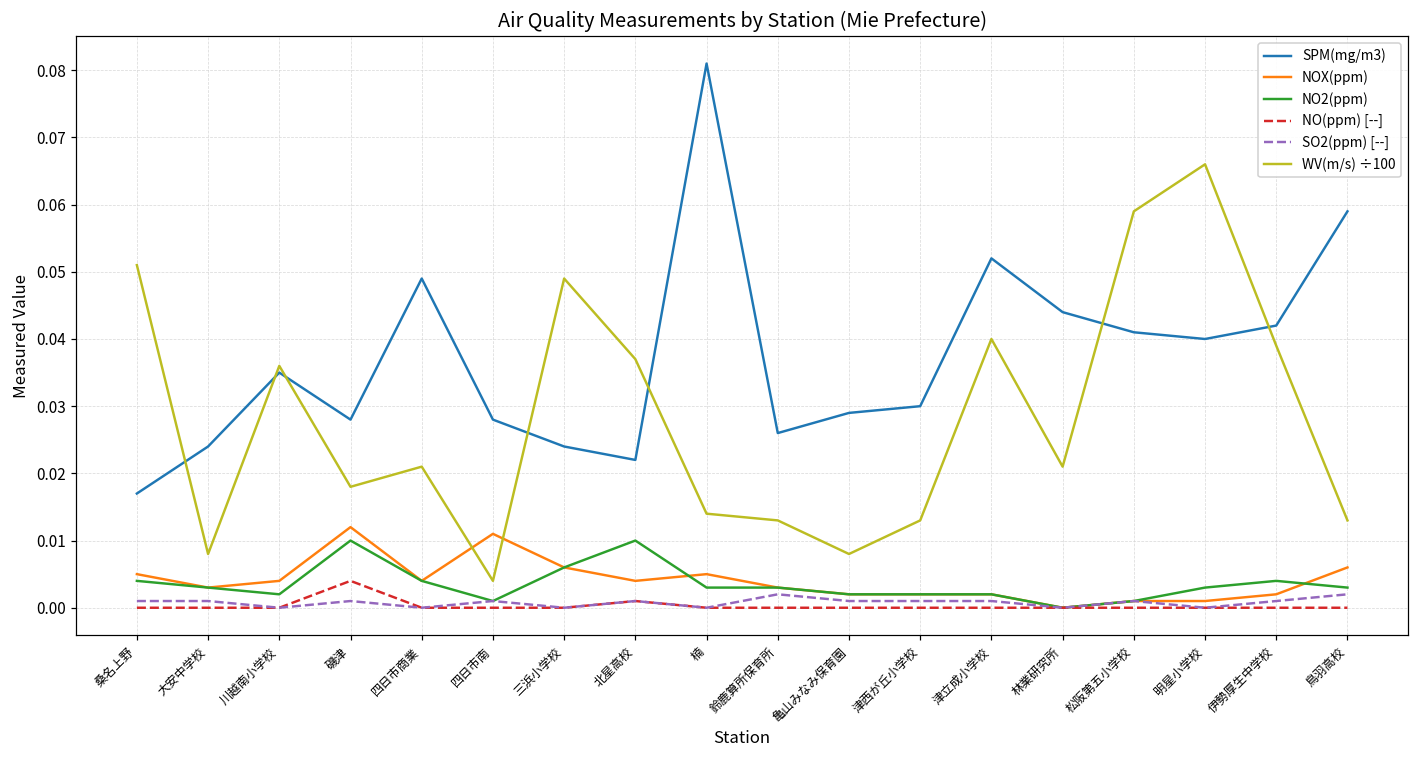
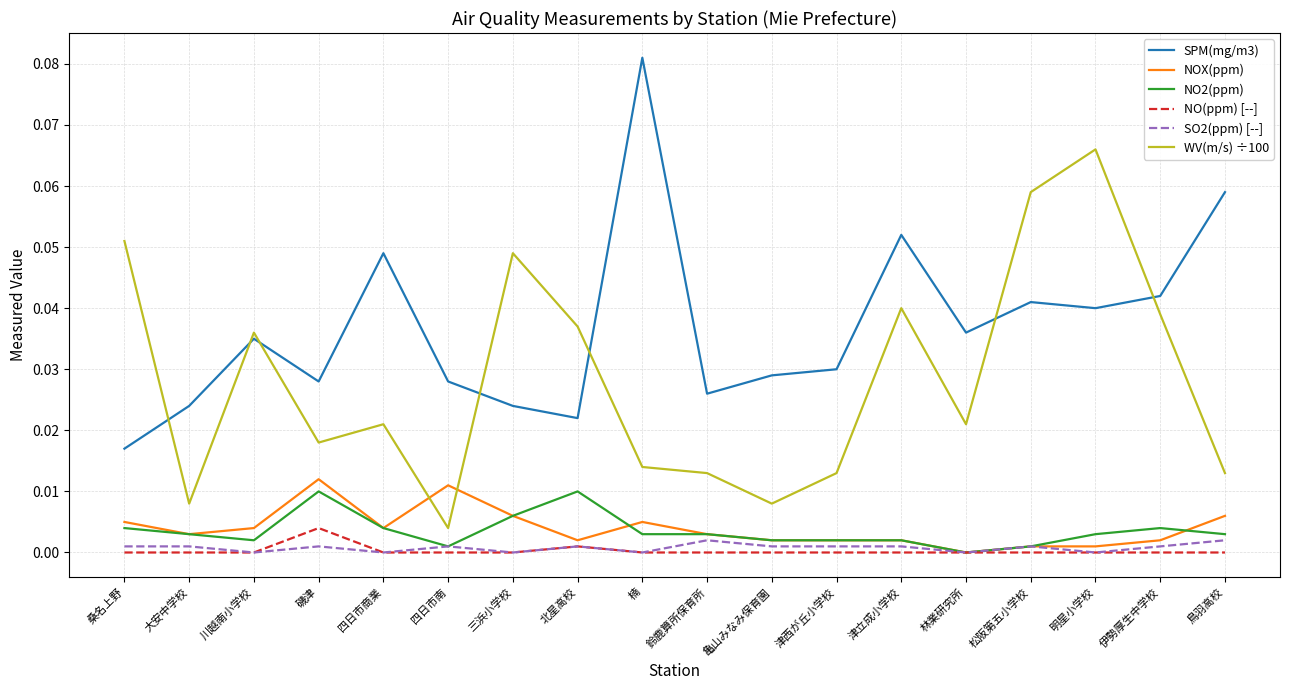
  {
    "SPM(mg/m3)": {
      "桑名上野": 0.017,
      "大安中学校": 0.024,
      "川越南小学校": 0.035,
      "磯津": 0.028,
      "四日市商業": 0.049,
      "四日市南": 0.028,
      "三浜小学校": 0.024,
      "北星高校": 0.022,
      "楠": 0.081,
      "鈴鹿算所保育所": 0.026,
      "亀山みなみ保育園": 0.029,
      "津西が丘小学校": 0.030,
      "津立成小学校": 0.052,
-     "林業研究所": 0.044,
+     "林業研究所": 0.036,
      "松阪第五小学校": 0.041,
      "明星小学校": 0.040,
      "伊勢厚生中学校": 0.042,
      "鳥羽高校": 0.059
    },
    "NOX(ppm)": {
      "桑名上野": 0.005,
      "川越南小学校": 0.004,
      "磯津": 0.012,
      "四日市南": 0.011,
-     "北星高校": 0.004,
+     "北星高校": 0.002,
      "楠": 0.005,
      "明星小学校": 0.001,
      "伊勢厚生中学校": 0.002,
      "鳥羽高校": 0.006
    },
    "NO2(ppm)": {
      "桑名上野": 0.004,
      "川越南小学校": 0.002,
      "磯津": 0.010,
      "北星高校": 0.010,
      "楠": 0.003,
      "明星小学校": 0.003,
      "伊勢厚生中学校": 0.004,
      "鳥羽高校": 0.003
    },
    "NO(ppm) [--]": {
      "桑名上野": 0.000,
      "大安中学校": 0.000,
      "磯津": 0.004,
      "四日市南": 0.000,
      "鈴鹿算所保育所": 0.000,
      "亀山みなみ保育園": 0.000,
      "津西が丘小学校": 0.000,
      "津立成小学校": 0.000,
      "松阪第五小学校": 0.000,
      "伊勢厚生中学校": 0.000,
      "鳥羽高校": 0.000
    },
    "SO2(ppm) [--]": {
      "桑名上野": 0.001,
      "大安中学校": 0.001,
      "磯津": 0.001,
      "鈴鹿算所保育所": 0.002,
      "亀山みなみ保育園": 0.001,
      "津西が丘小学校": 0.001,
      "津立成小学校": 0.001,
      "伊勢厚生中学校": 0.001,
      "鳥羽高校": 0.002
    },
    "WV(m/s) ÷100": {
      "桑名上野": 0.051,
      "大安中学校": 0.008,
      "川越南小学校": 0.036,
      "磯津": 0.018,
      "四日市商業": 0.021,
      "四日市南": 0.004,
      "三浜小学校": 0.049,
      "北星高校": 0.037,
      "楠": 0.014,
      "鈴鹿算所保育所": 0.013,
      "亀山みなみ保育園": 0.008,
      "津西が丘小学校": 0.013,
      "津立成小学校": 0.040,
      "林業研究所": 0.021,
      "松阪第五小学校": 0.059,
      "明星小学校": 0.066,
      "伊勢厚生中学校": 0.039,
      "鳥羽高校": 0.013
    }
  }
